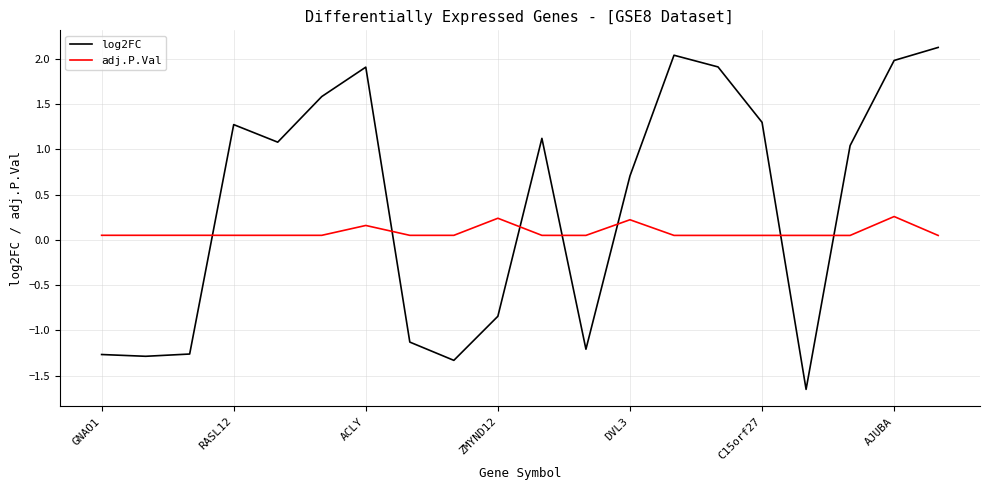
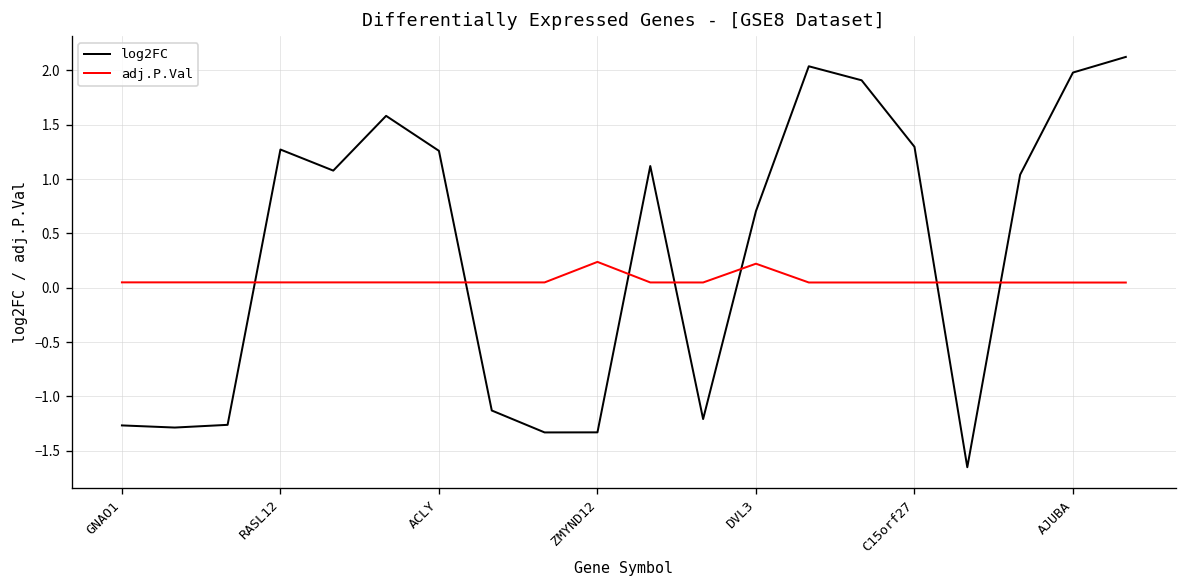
  {
    "log2FC": {
      "GNAO1": -1.3,
      "RASL12": 1.3,
-     "ACLY": 1.9,
-     "ZMYND12": -0.8,
+     "ACLY": 1.3,
+     "ZMYND12": -1.3,
      "DVL3": 0.7,
      "C15orf27": 1.3,
      "AJUBA": 2.0
    },
    "adj.P.Val": {
      "GNAO1": 0.0,
      "RASL12": 0.0,
-     "ACLY": 0.2,
+     "ACLY": 0.0,
      "ZMYND12": 0.2,
      "DVL3": 0.2,
      "C15orf27": 0.0,
-     "AJUBA": 0.3
+     "AJUBA": 0.0
    }
  }
